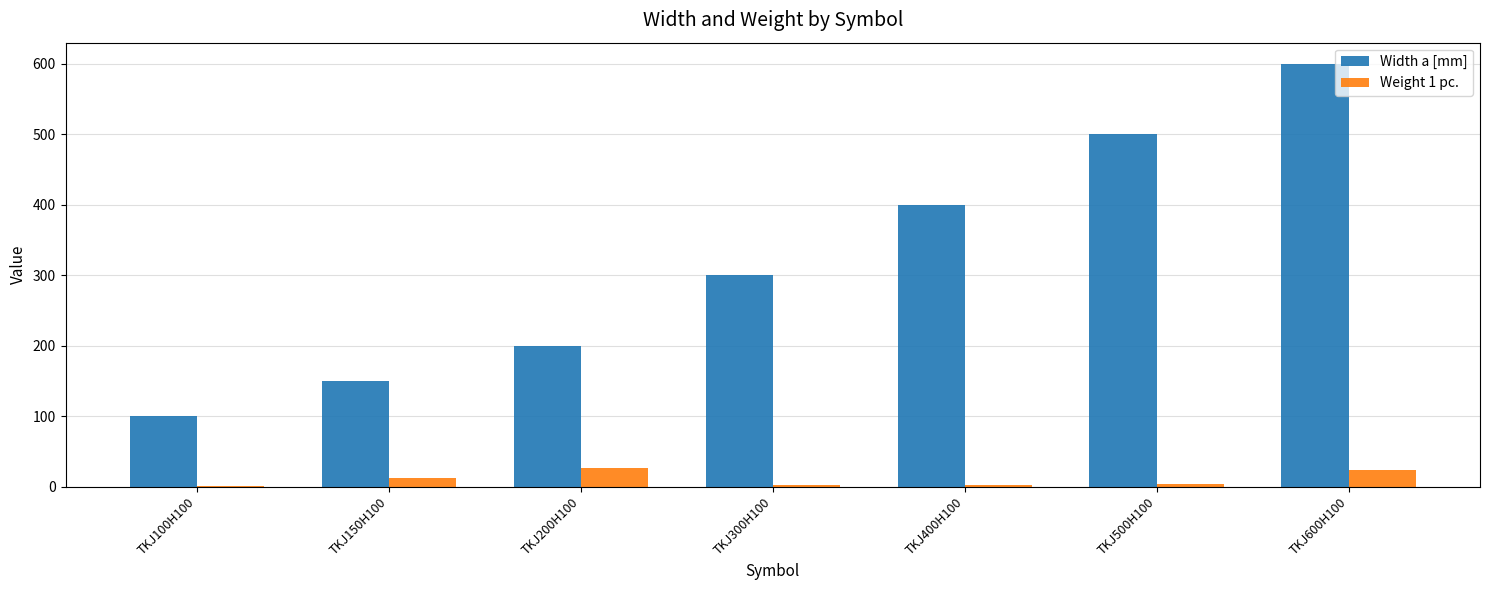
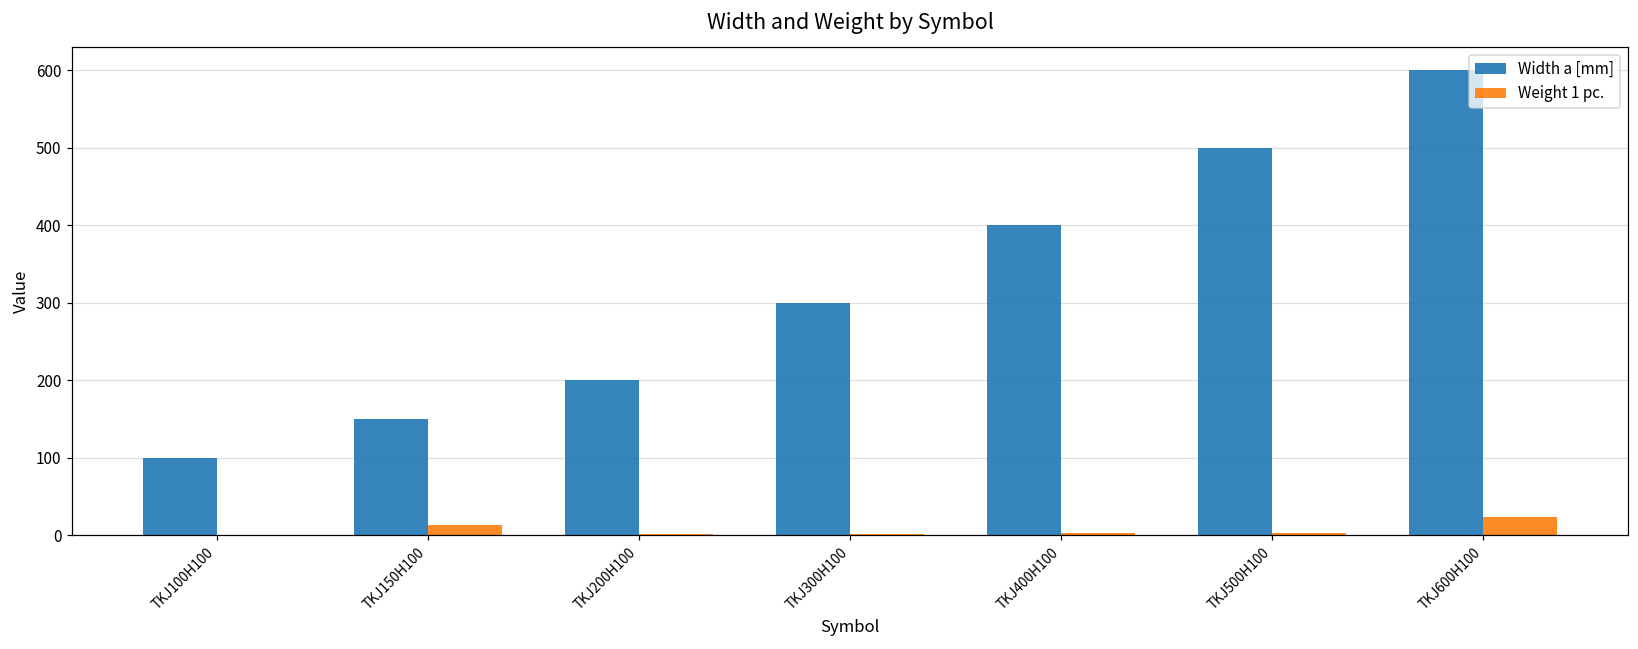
  {
    "Width a [mm]": {
      "TKJ100H100": 100,
      "TKJ150H100": 150,
      "TKJ200H100": 200,
      "TKJ300H100": 300,
      "TKJ400H100": 400,
      "TKJ500H100": 500,
      "TKJ600H100": 600
    },
    "Weight 1 pc.": {
      "TKJ150H100": 10,
-     "TKJ200H100": 30,
+     "TKJ200H100": 0,
      "TKJ600H100": 20
    }
  }
